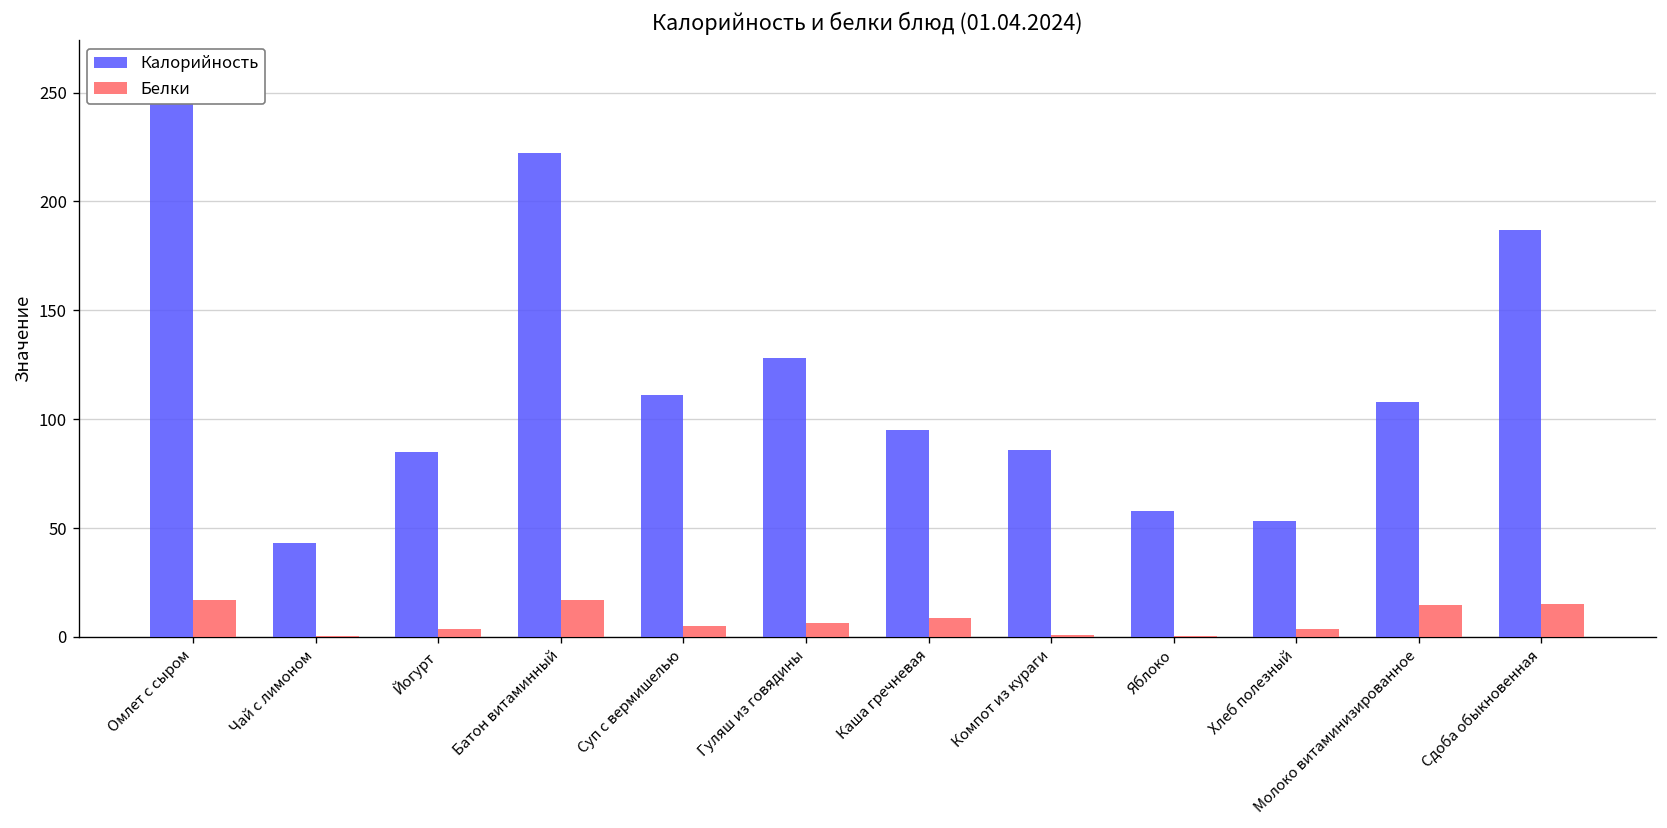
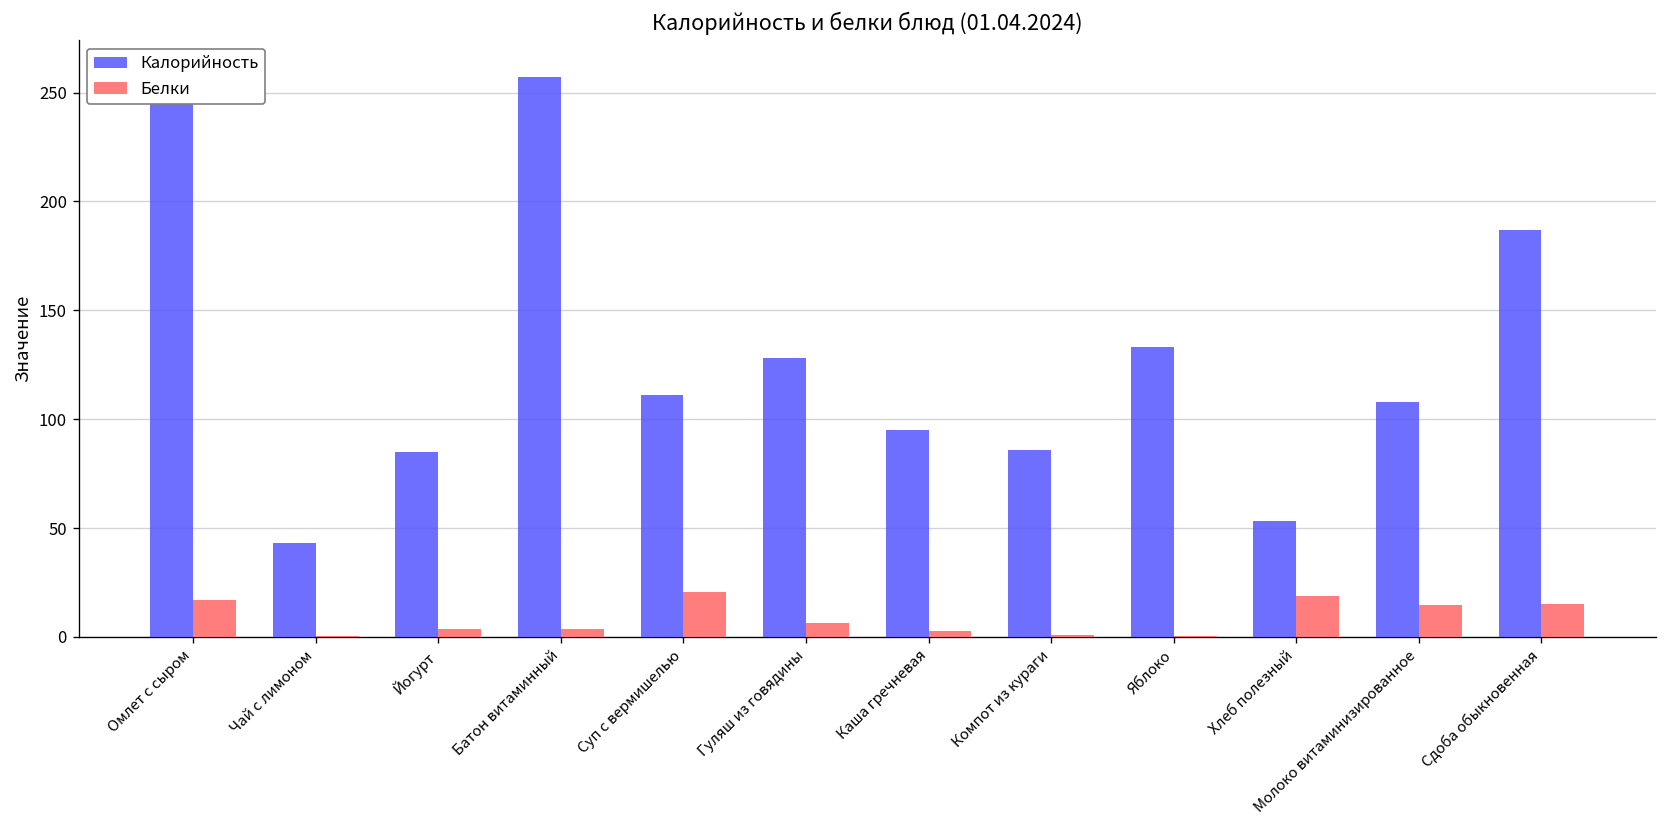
  {
    "Калорийность": {
      "Чай с лимоном": 43,
      "Йогурт": 85,
-     "Батон витаминный": 222,
+     "Батон витаминный": 257,
      "Суп с вермишелью": 111,
      "Гуляш из говядины": 128,
      "Каша гречневая": 95,
      "Компот из кураги": 86,
-     "Яблоко": 58,
+     "Яблоко": 133,
      "Хлеб полезный": 53,
      "Молоко витаминизированное": 108,
      "Сдоба обыкновенная": 187
    },
    "Белки": {
      "Омлет с сыром": 17,
      "Йогурт": 4,
-     "Батон витаминный": 17,
-     "Суп с вермишелью": 5,
+     "Батон витаминный": 4,
+     "Суп с вермишелью": 21,
      "Гуляш из говядины": 6,
-     "Каша гречневая": 9,
-     "Хлеб полезный": 4,
+     "Каша гречневая": 3,
+     "Хлеб полезный": 19,
      "Молоко витаминизированное": 15,
      "Сдоба обыкновенная": 15
    }
  }
